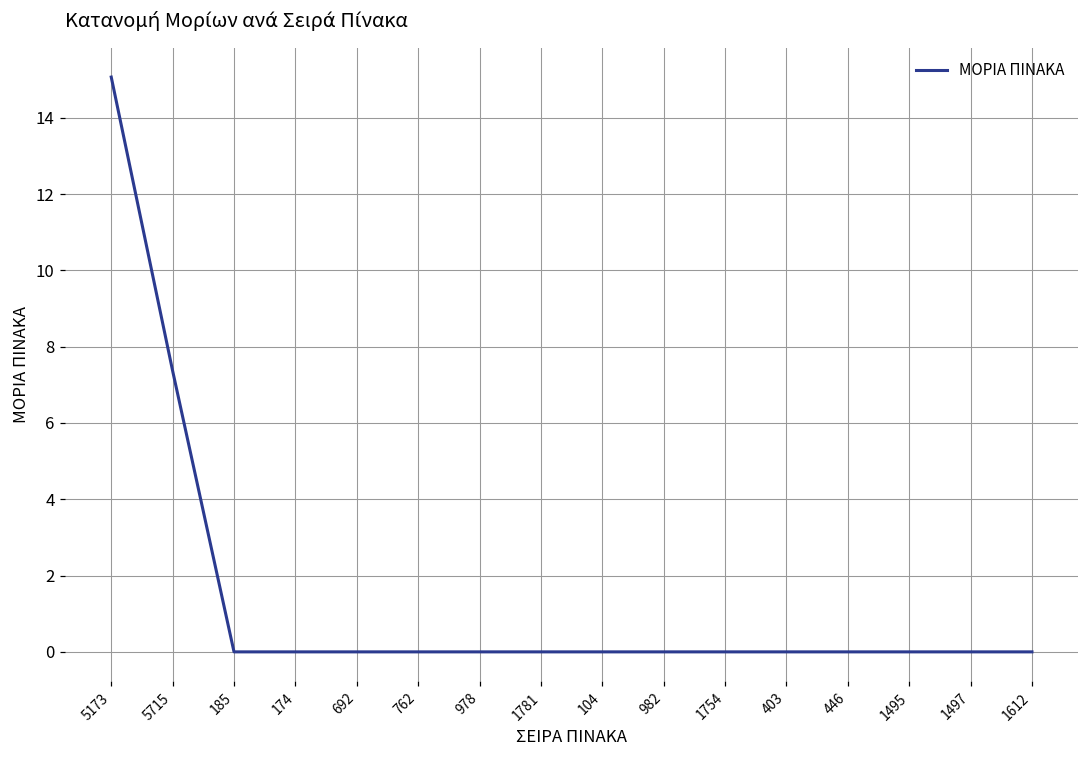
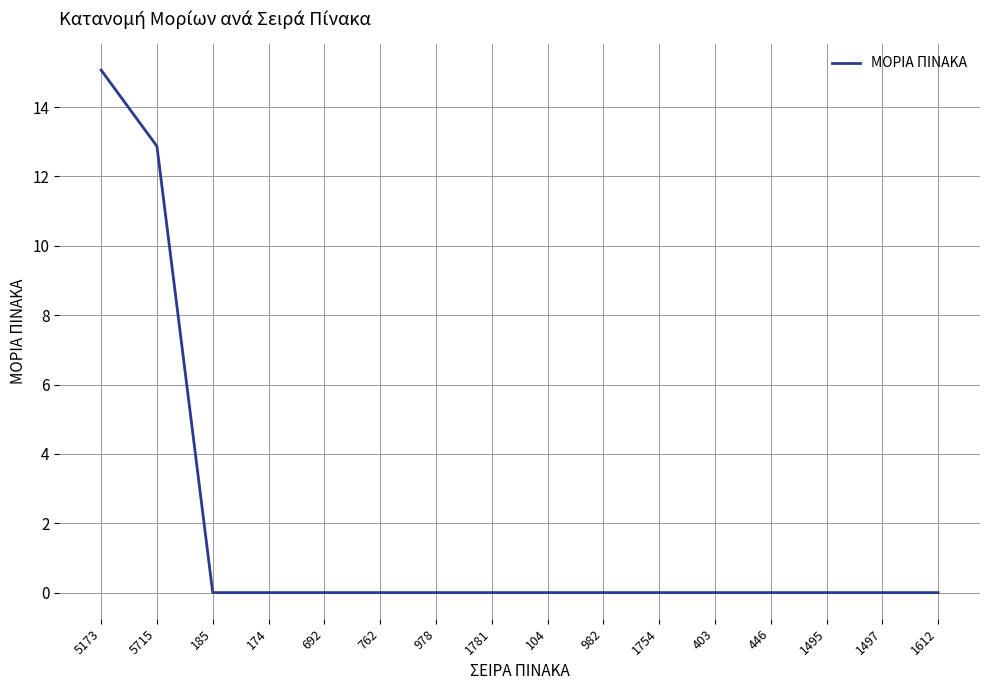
  {
    "5173": 15.1,
-   "5715": 7.4,
+   "5715": 12.9,
    "185": 0.0,
    "174": 0.0,
    "692": 0.0,
    "762": 0.0,
    "978": 0.0,
    "1781": 0.0,
    "104": 0.0,
    "982": 0.0,
    "1754": 0.0,
    "403": 0.0,
    "446": 0.0,
    "1495": 0.0,
    "1497": 0.0,
    "1612": 0.0
  }
